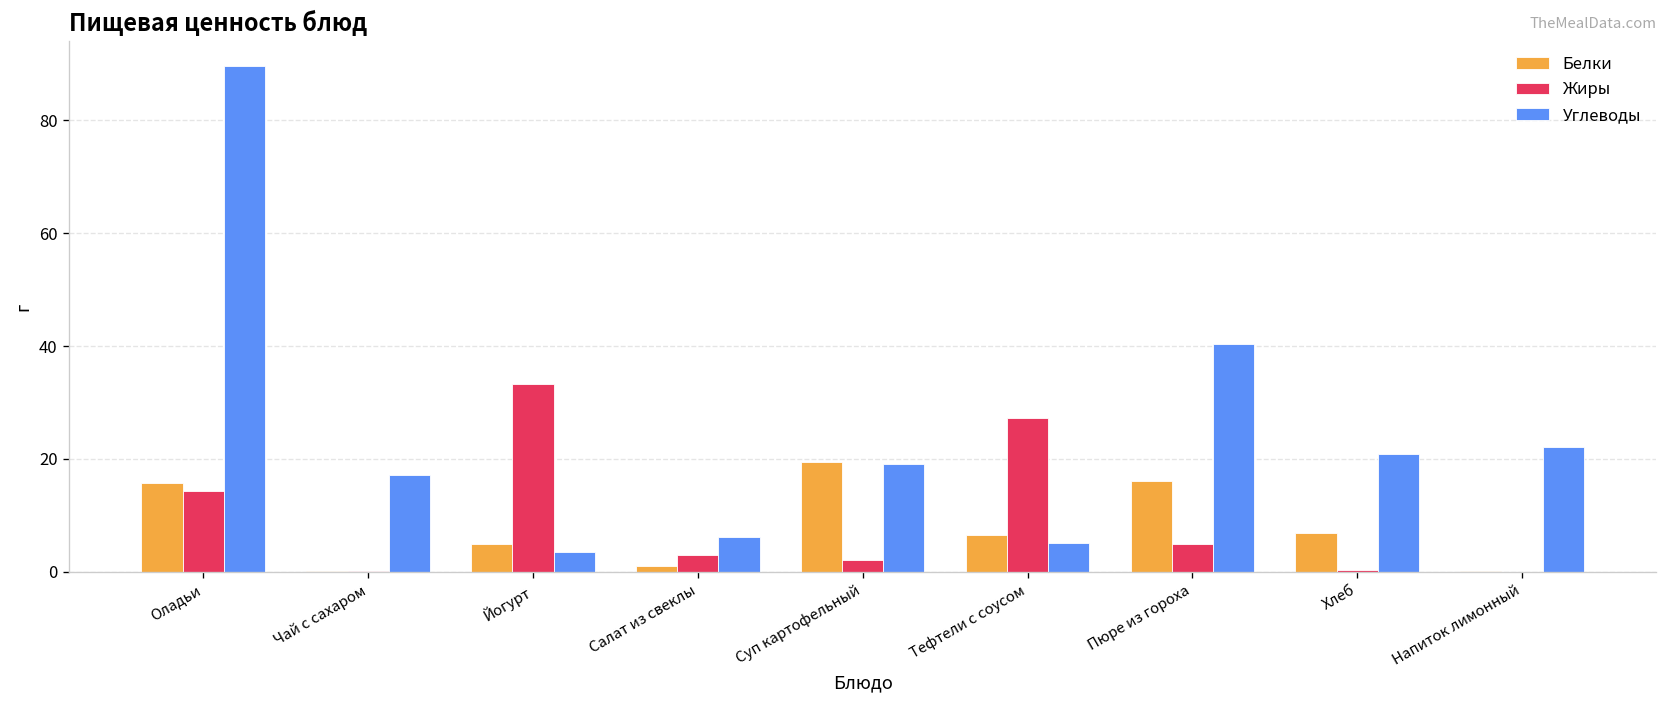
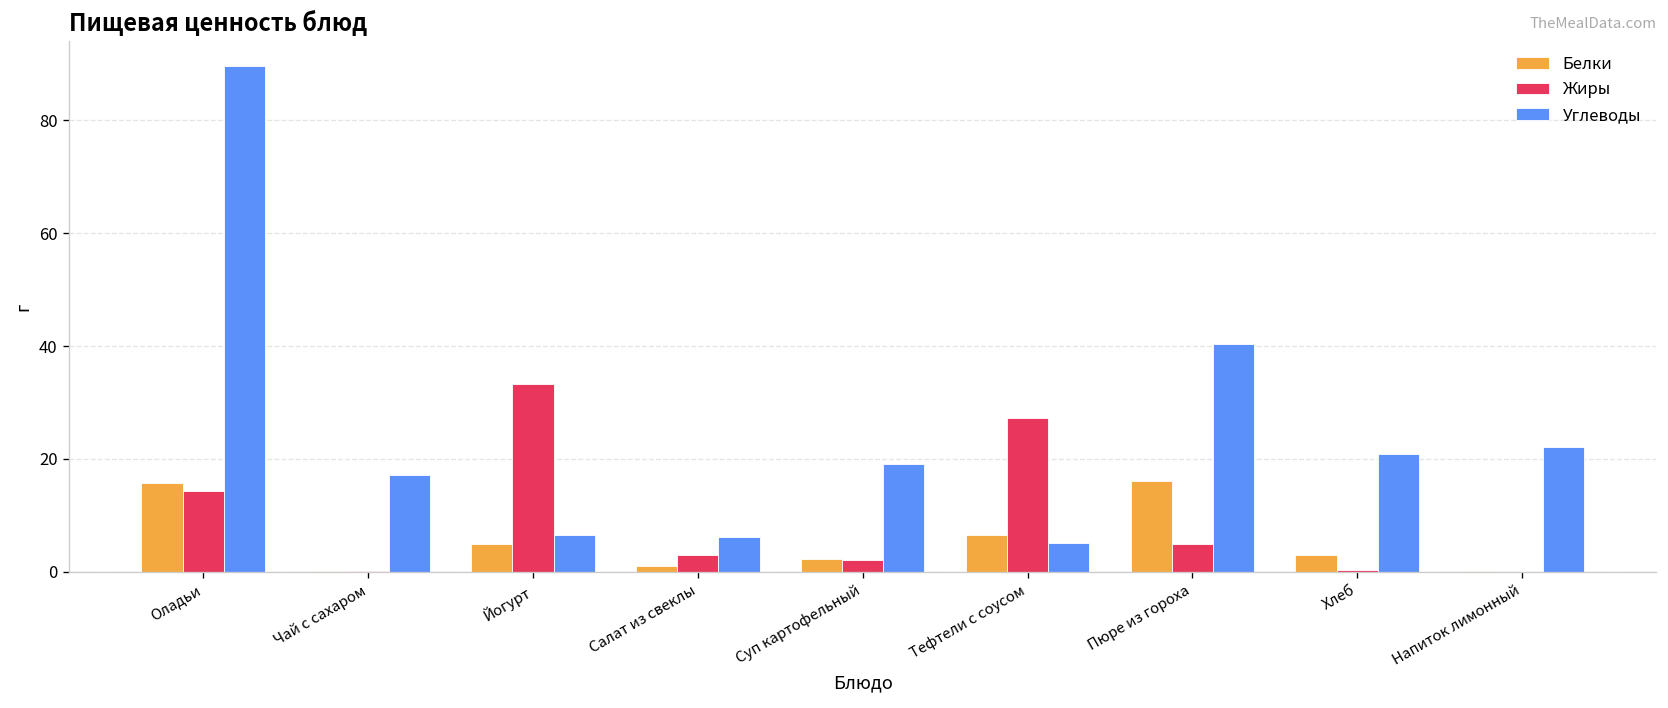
  {
    "Белки": {
      "Оладьи": 16,
      "Йогурт": 5,
      "Салат из свеклы": 1,
-     "Суп картофельный": 19,
+     "Суп картофельный": 2,
      "Тефтели с соусом": 7,
      "Пюре из гороха": 16,
-     "Хлеб": 7
+     "Хлеб": 3
    },
    "Жиры": {
      "Оладьи": 14,
      "Йогурт": 33,
      "Салат из свеклы": 3,
      "Суп картофельный": 2,
      "Тефтели с соусом": 27,
      "Пюре из гороха": 5,
      "Напиток лимонный": 0
    },
    "Углеводы": {
      "Оладьи": 90,
      "Чай с сахаром": 17,
-     "Йогурт": 4,
+     "Йогурт": 7,
      "Салат из свеклы": 6,
      "Суп картофельный": 19,
      "Тефтели с соусом": 5,
      "Пюре из гороха": 40,
      "Хлеб": 21,
      "Напиток лимонный": 22
    }
  }
